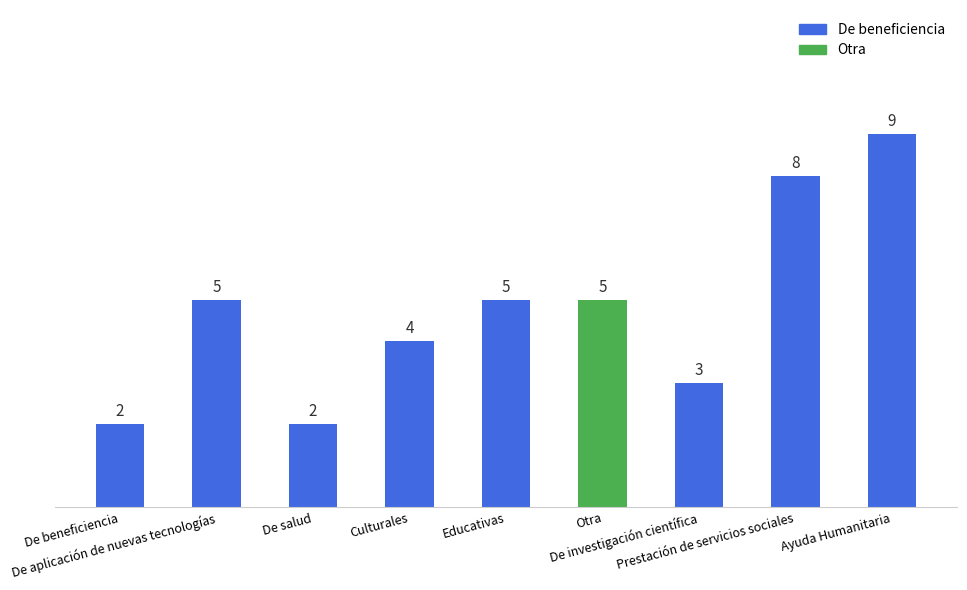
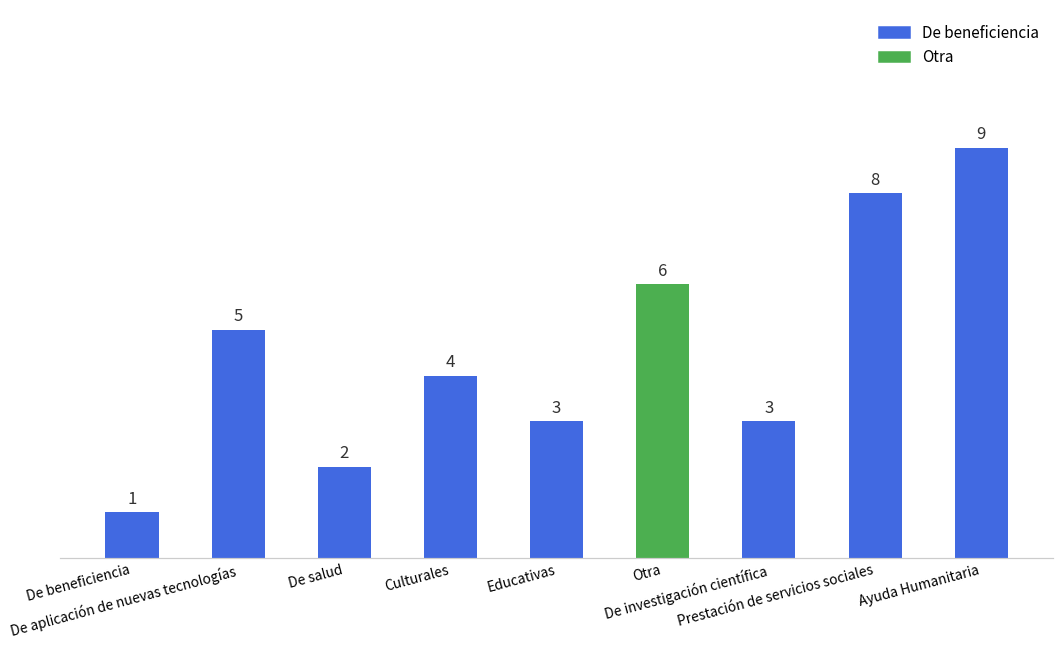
  {
-   "De beneficiencia": 2,
+   "De beneficiencia": 1,
    "De aplicación de nuevas tecnologías": 5,
    "De salud": 2,
    "Culturales": 4,
-   "Educativas": 5,
-   "Otra": 5,
+   "Educativas": 3,
+   "Otra": 6,
    "De investigación científica": 3,
    "Prestación de servicios sociales": 8,
    "Ayuda Humanitaria": 9
  }
